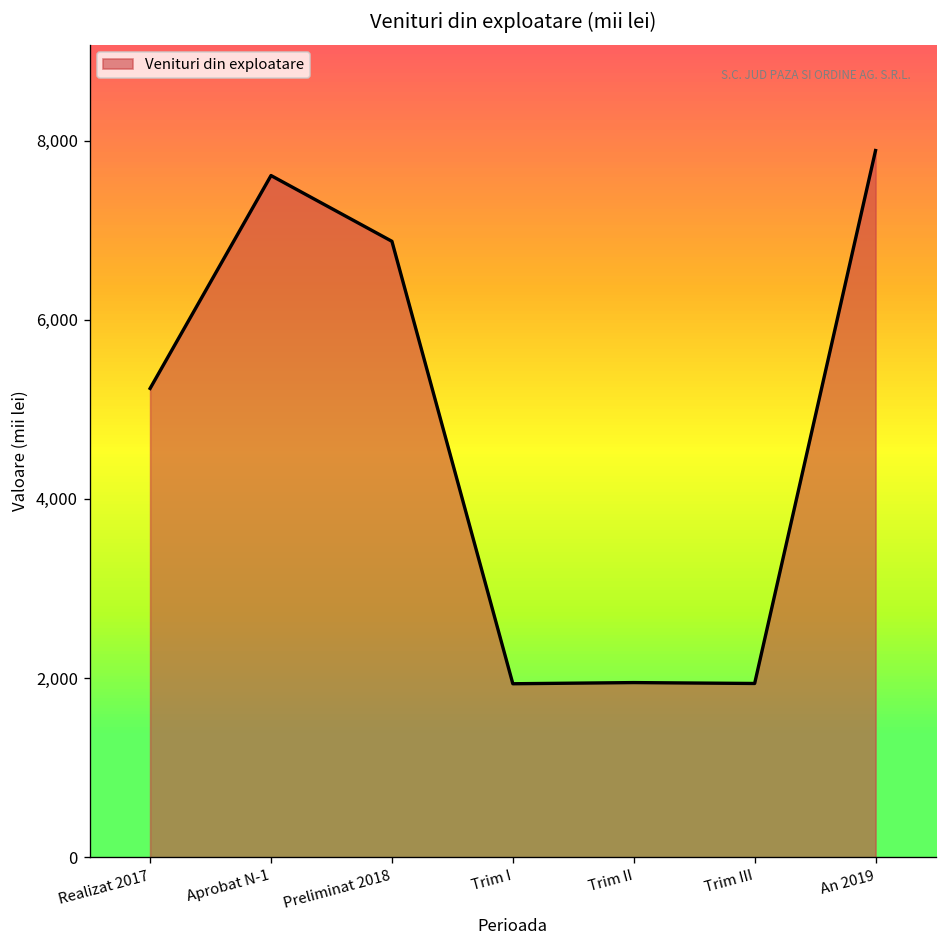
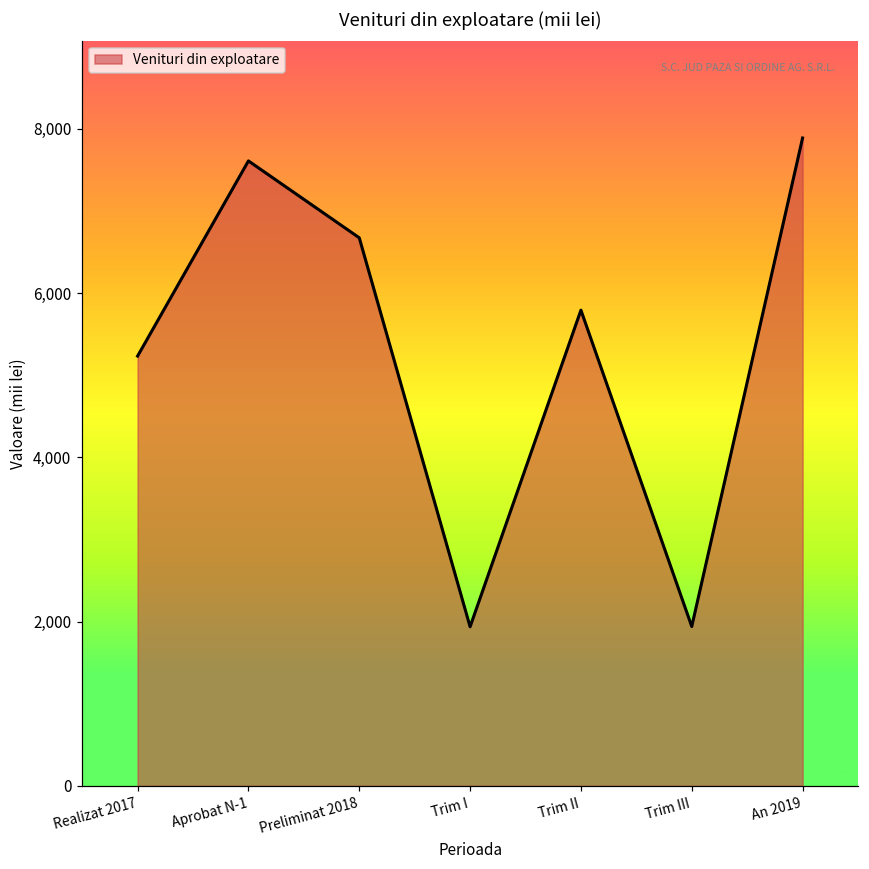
  {
    "Realizat 2017": "5,200",
    "Aprobat N-1": "7,600",
-   "Preliminat 2018": "6,900",
+   "Preliminat 2018": "6,700",
    "Trim I": "1,900",
-   "Trim II": "2,000",
+   "Trim II": "5,800",
    "Trim III": "1,900",
    "An 2019": "7,900"
  }
